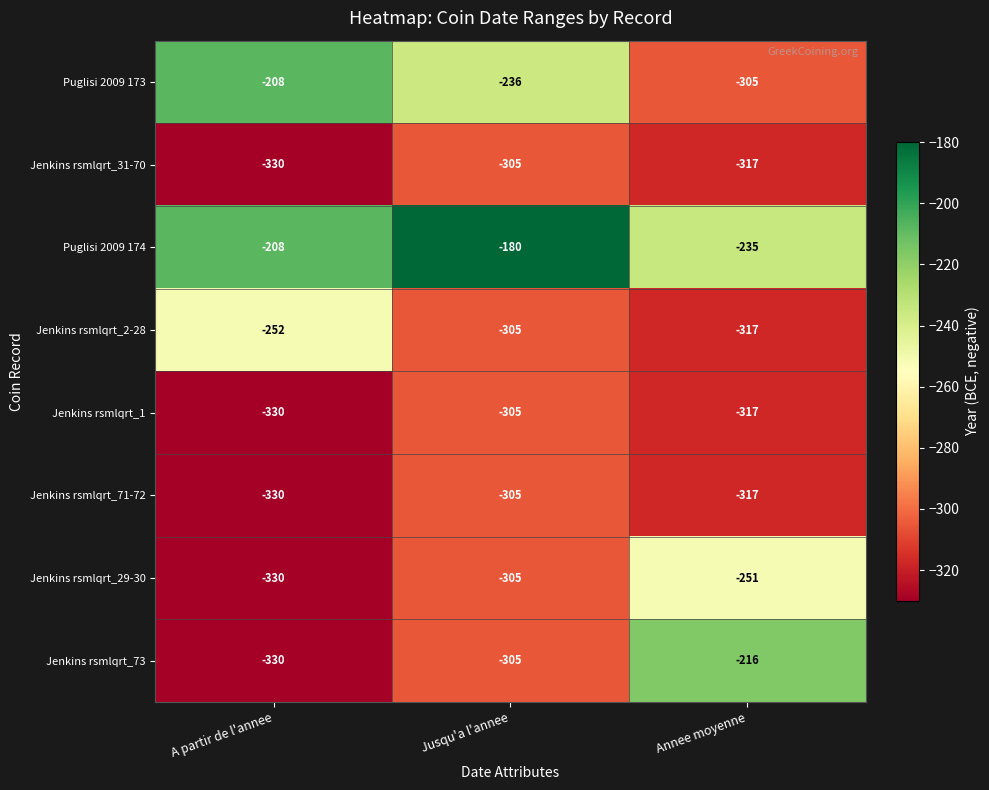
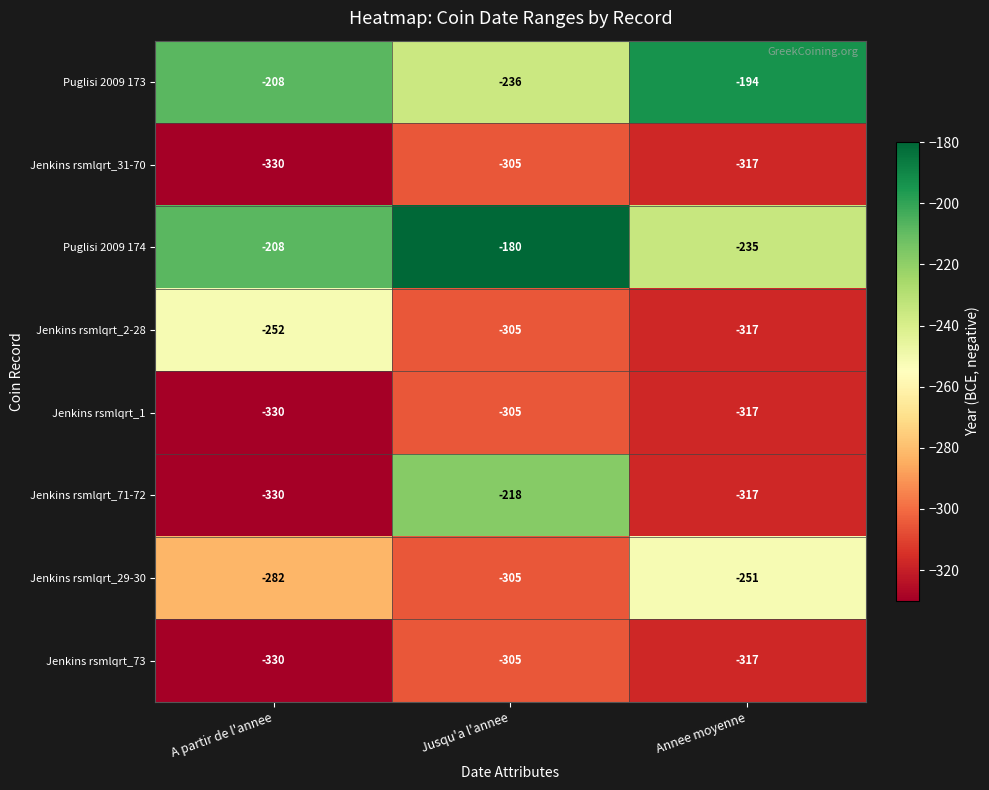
  {
    "Puglisi 2009 173": {
      "A partir de l'annee": -208,
      "Jusqu'a l'annee": -236,
-     "Annee moyenne": -305
+     "Annee moyenne": -194
    },
    "Jenkins rsmlqrt_31-70": {
      "A partir de l'annee": -330,
      "Jusqu'a l'annee": -305,
      "Annee moyenne": -317
    },
    "Puglisi 2009 174": {
      "A partir de l'annee": -208,
      "Jusqu'a l'annee": -180,
      "Annee moyenne": -235
    },
    "Jenkins rsmlqrt_2-28": {
      "A partir de l'annee": -252,
      "Jusqu'a l'annee": -305,
      "Annee moyenne": -317
    },
    "Jenkins rsmlqrt_1": {
      "A partir de l'annee": -330,
      "Jusqu'a l'annee": -305,
      "Annee moyenne": -317
    },
    "Jenkins rsmlqrt_71-72": {
      "A partir de l'annee": -330,
-     "Jusqu'a l'annee": -305,
+     "Jusqu'a l'annee": -218,
      "Annee moyenne": -317
    },
    "Jenkins rsmlqrt_29-30": {
-     "A partir de l'annee": -330,
+     "A partir de l'annee": -282,
      "Jusqu'a l'annee": -305,
      "Annee moyenne": -251
    },
    "Jenkins rsmlqrt_73": {
      "A partir de l'annee": -330,
      "Jusqu'a l'annee": -305,
-     "Annee moyenne": -216
+     "Annee moyenne": -317
    }
  }
